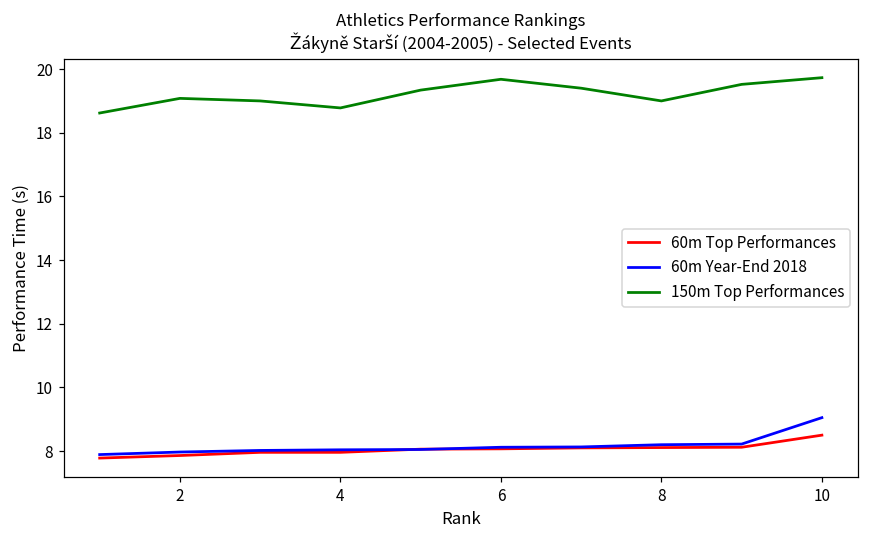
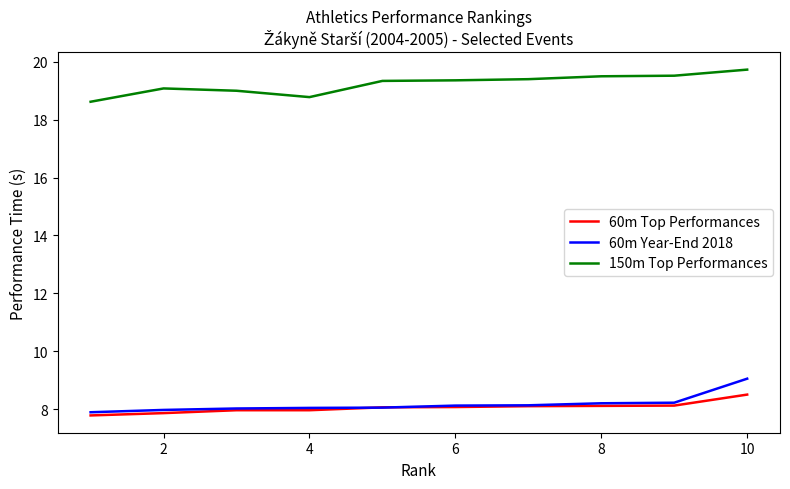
  {
    "60m Top Performances": {
      "2": 7.9,
      "8": 8.1,
      "10": 8.5
    },
    "60m Year-End 2018": {
      "2": 8.0,
      "8": 8.2,
      "10": 9.1
    },
    "150m Top Performances": {
      "2": 19.1,
      "4": 18.8,
-     "6": 19.7,
-     "8": 19.0,
+     "6": 19.4,
+     "8": 19.5,
      "10": 19.7
    }
  }
